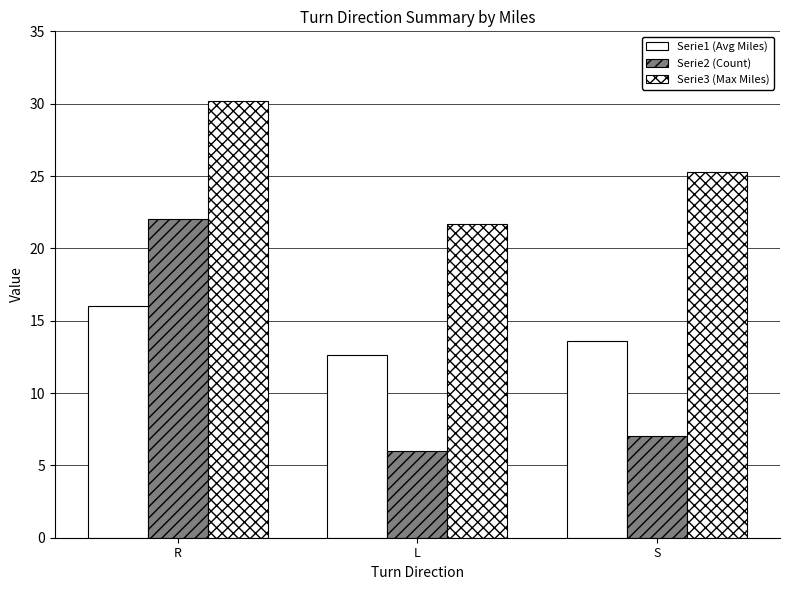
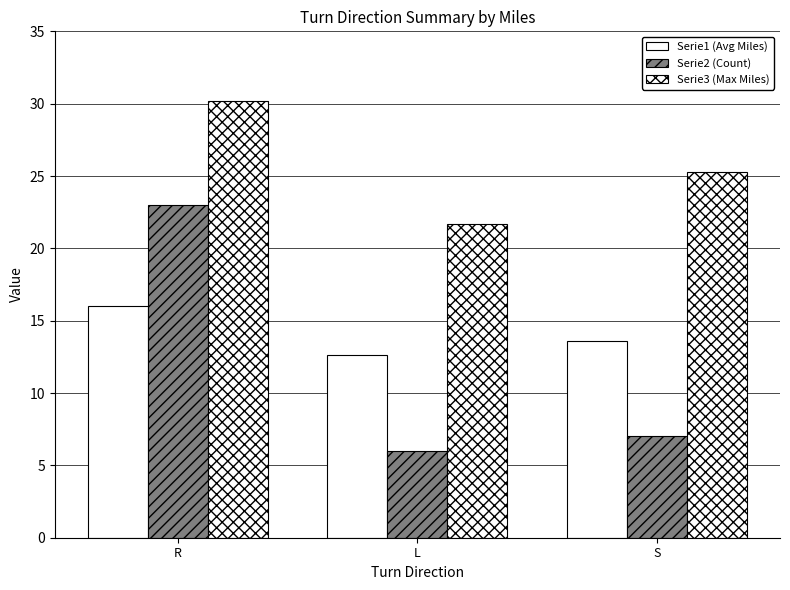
  {
    "Serie2 (Count)": {
-     "R": 22,
+     "R": 23,
      "L": 6,
      "S": 7
    }
  }
